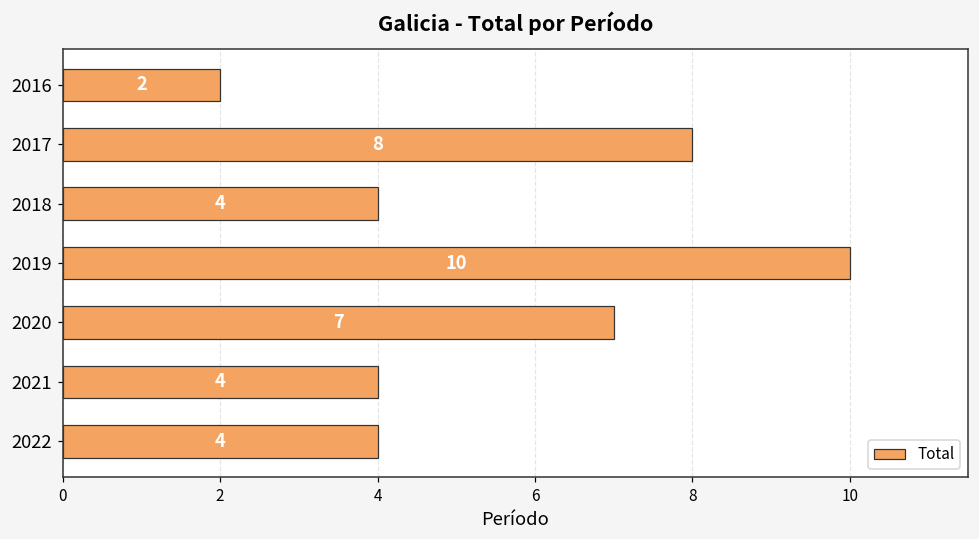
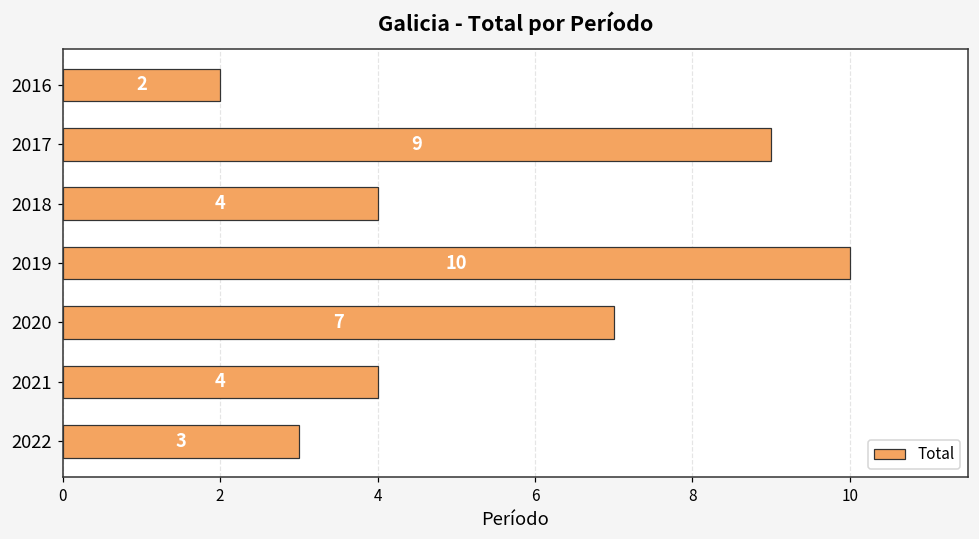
  {
    "2016": 2,
-   "2017": 8,
+   "2017": 9,
    "2018": 4,
    "2019": 10,
    "2020": 7,
    "2021": 4,
-   "2022": 4
+   "2022": 3
  }
